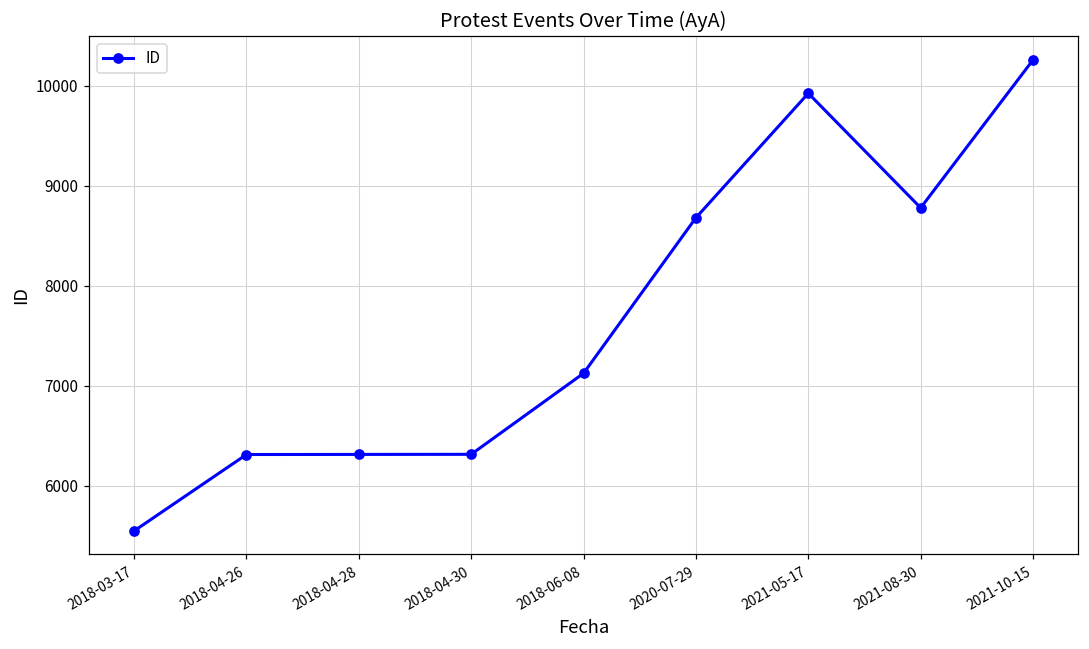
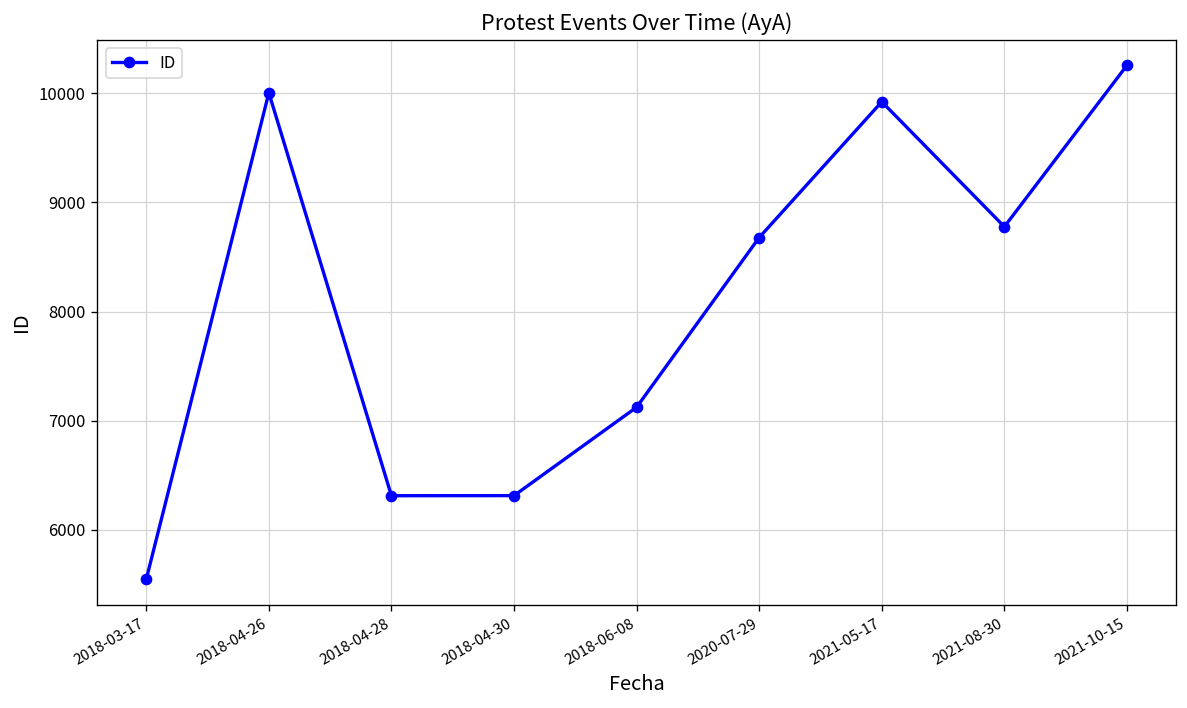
  {
    "2018-03-17": 5500,
-   "2018-04-26": 6300,
+   "2018-04-26": 10000,
    "2018-04-28": 6300,
    "2018-04-30": 6300,
    "2018-06-08": 7100,
    "2020-07-29": 8700,
    "2021-05-17": 9900,
    "2021-08-30": 8800,
    "2021-10-15": 10300
  }
